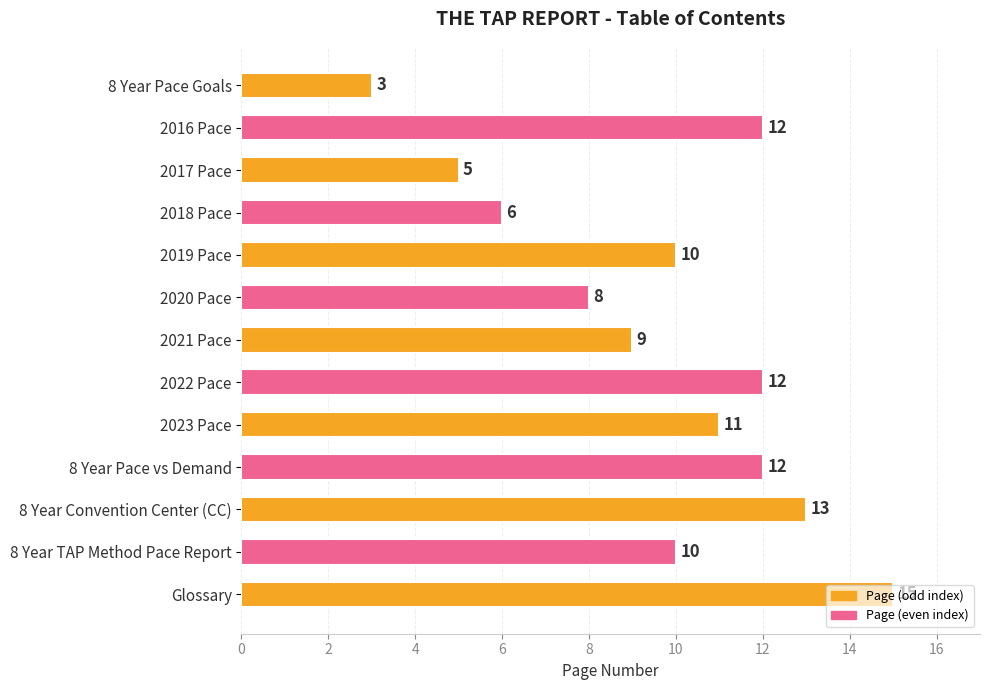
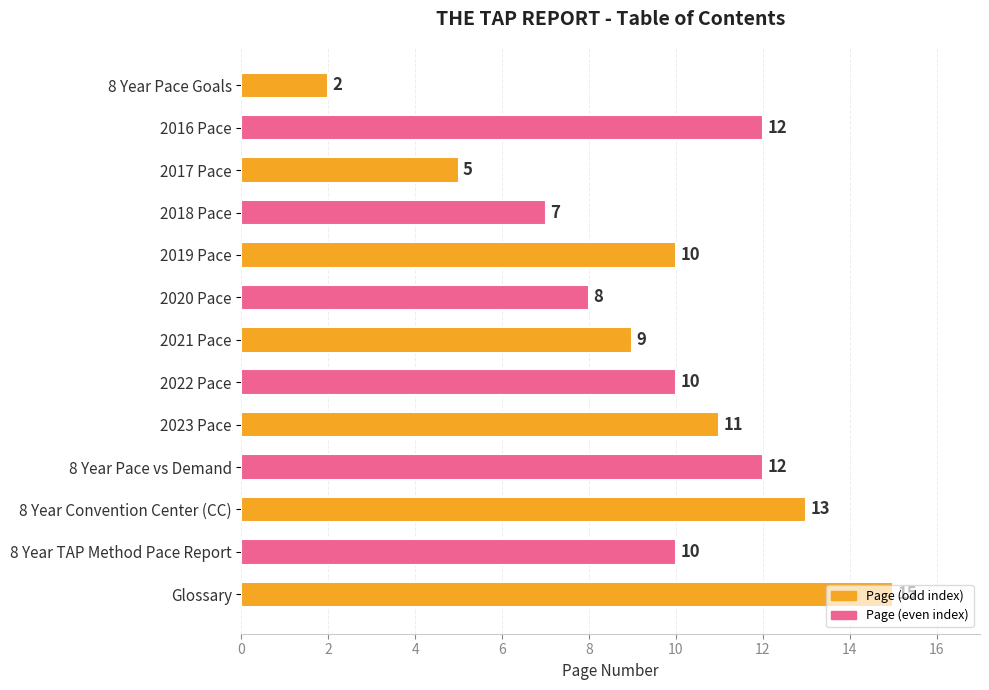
  {
-   "8 Year Pace Goals": 3,
+   "8 Year Pace Goals": 2,
    "2016 Pace": 12,
    "2017 Pace": 5,
-   "2018 Pace": 6,
+   "2018 Pace": 7,
    "2019 Pace": 10,
    "2020 Pace": 8,
    "2021 Pace": 9,
-   "2022 Pace": 12,
+   "2022 Pace": 10,
    "2023 Pace": 11,
    "8 Year Pace vs Demand": 12,
    "8 Year Convention Center (CC)": 13,
    "8 Year TAP Method Pace Report": 10
  }
